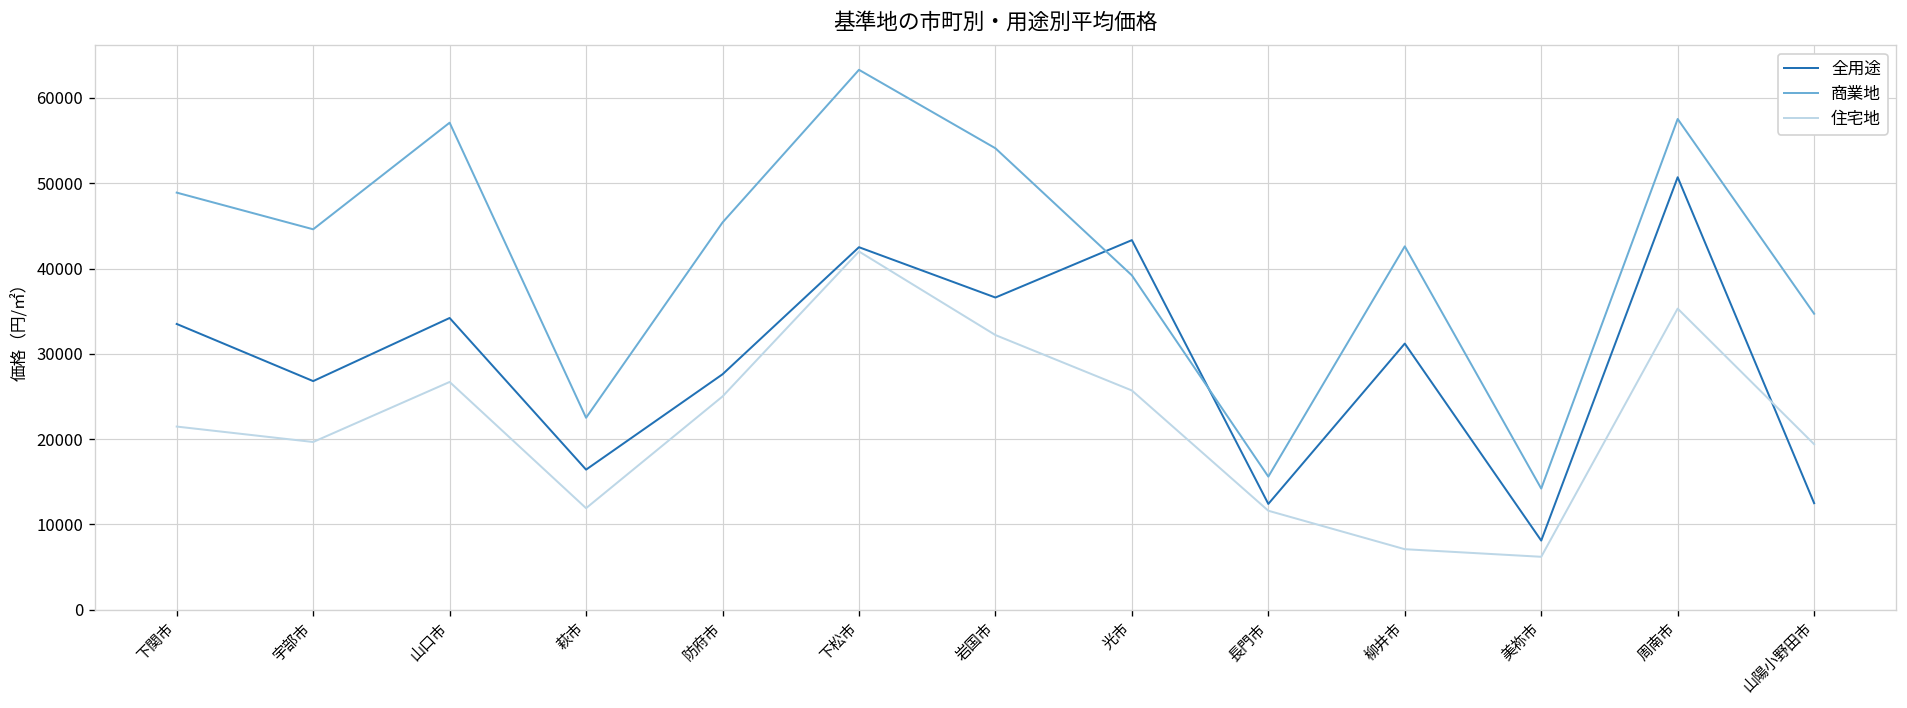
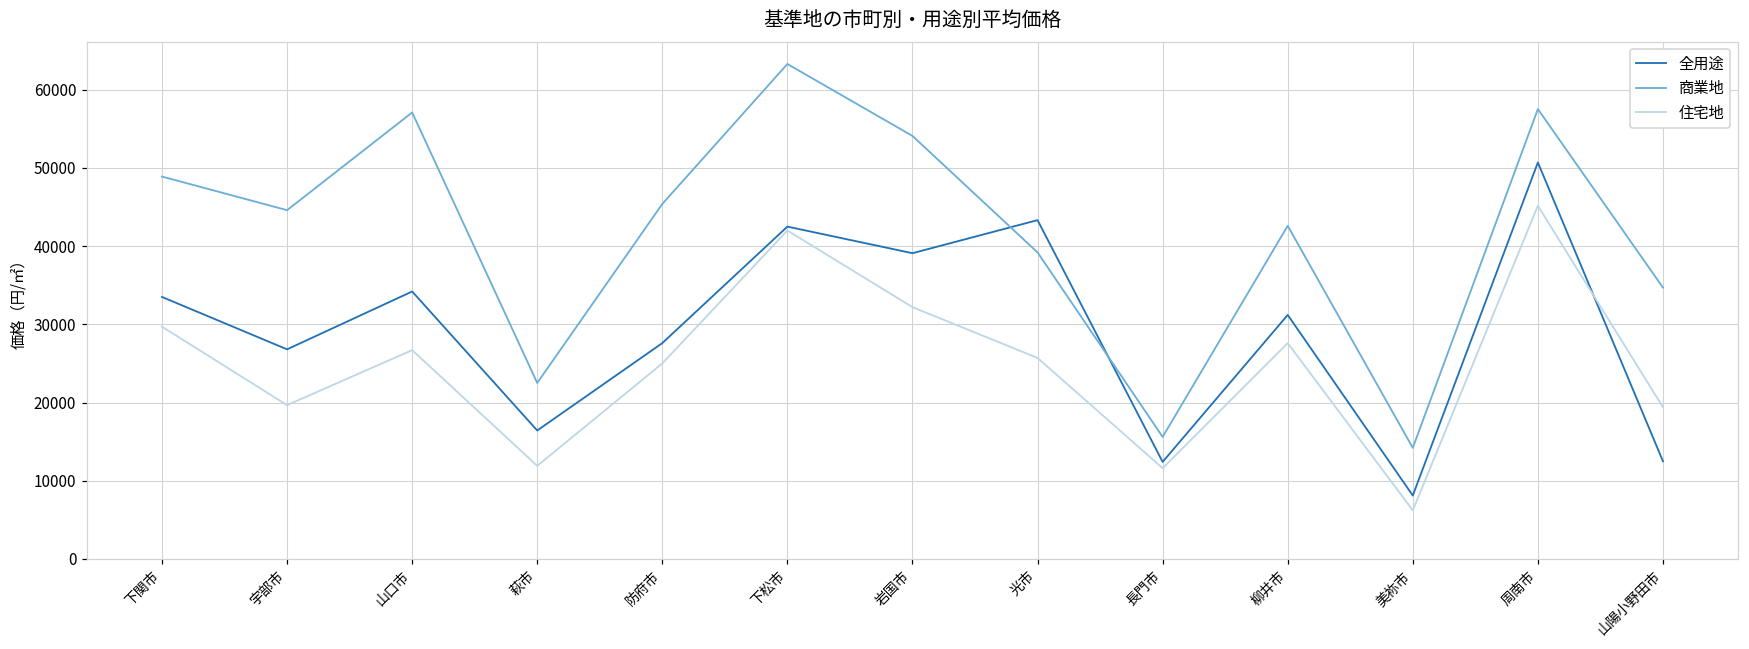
  {
    "全用途": {
      "下関市": 34000,
      "宇部市": 27000,
      "山口市": 34000,
      "萩市": 16000,
      "防府市": 28000,
      "下松市": 43000,
-     "岩国市": 37000,
+     "岩国市": 39000,
      "光市": 43000,
      "長門市": 12000,
      "柳井市": 31000,
      "美祢市": 8000,
      "周南市": 51000,
      "山陽小野田市": 12000
    },
    "商業地": {
      "下関市": 49000,
      "宇部市": 45000,
      "山口市": 57000,
      "萩市": 23000,
      "防府市": 45000,
      "下松市": 63000,
      "岩国市": 54000,
      "光市": 39000,
      "長門市": 16000,
      "柳井市": 43000,
      "美祢市": 14000,
      "周南市": 58000,
      "山陽小野田市": 35000
    },
    "住宅地": {
-     "下関市": 21000,
+     "下関市": 30000,
      "宇部市": 20000,
      "山口市": 27000,
      "萩市": 12000,
      "防府市": 25000,
      "下松市": 42000,
      "岩国市": 32000,
      "光市": 26000,
      "長門市": 12000,
-     "柳井市": 7000,
+     "柳井市": 28000,
      "美祢市": 6000,
-     "周南市": 35000,
+     "周南市": 45000,
      "山陽小野田市": 19000
    }
  }
